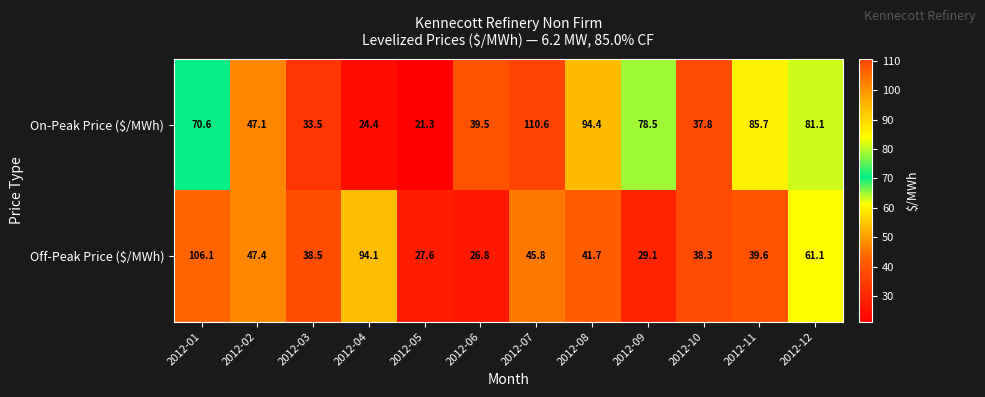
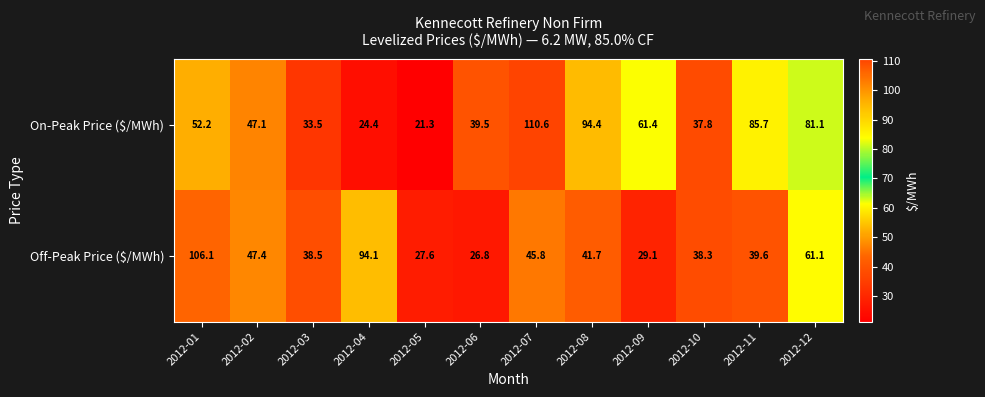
  {
    "On-Peak Price ($/MWh)": {
-     "2012-01": 70.6,
+     "2012-01": 52.2,
      "2012-02": 47.1,
      "2012-03": 33.5,
      "2012-04": 24.4,
      "2012-05": 21.3,
      "2012-06": 39.5,
      "2012-07": 110.6,
      "2012-08": 94.4,
-     "2012-09": 78.5,
+     "2012-09": 61.4,
      "2012-10": 37.8,
      "2012-11": 85.7,
      "2012-12": 81.1
    },
    "Off-Peak Price ($/MWh)": {
      "2012-01": 106.1,
      "2012-02": 47.4,
      "2012-03": 38.5,
      "2012-04": 94.1,
      "2012-05": 27.6,
      "2012-06": 26.8,
      "2012-07": 45.8,
      "2012-08": 41.7,
      "2012-09": 29.1,
      "2012-10": 38.3,
      "2012-11": 39.6,
      "2012-12": 61.1
    }
  }
